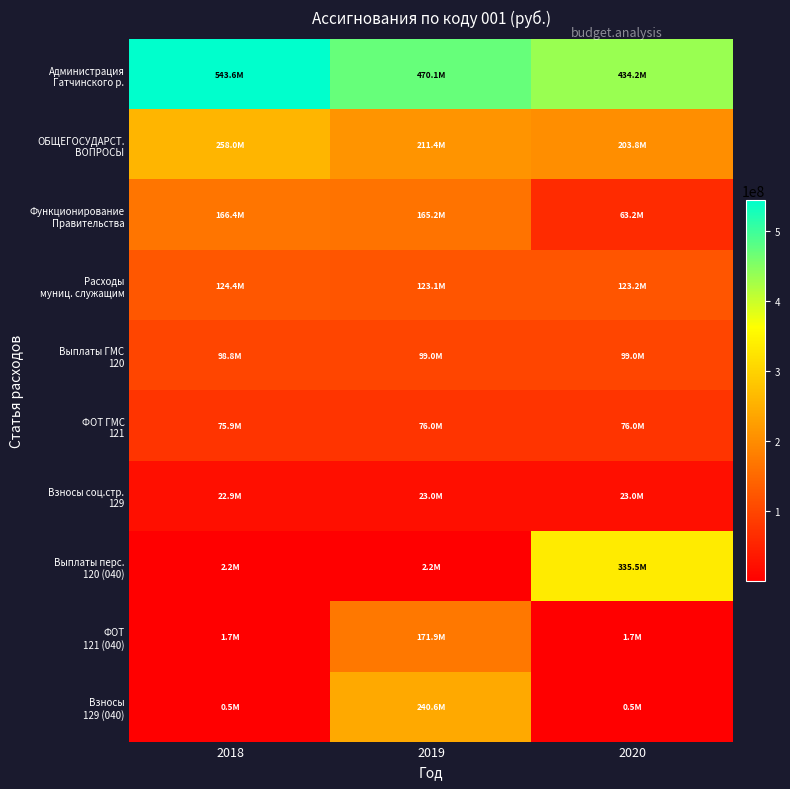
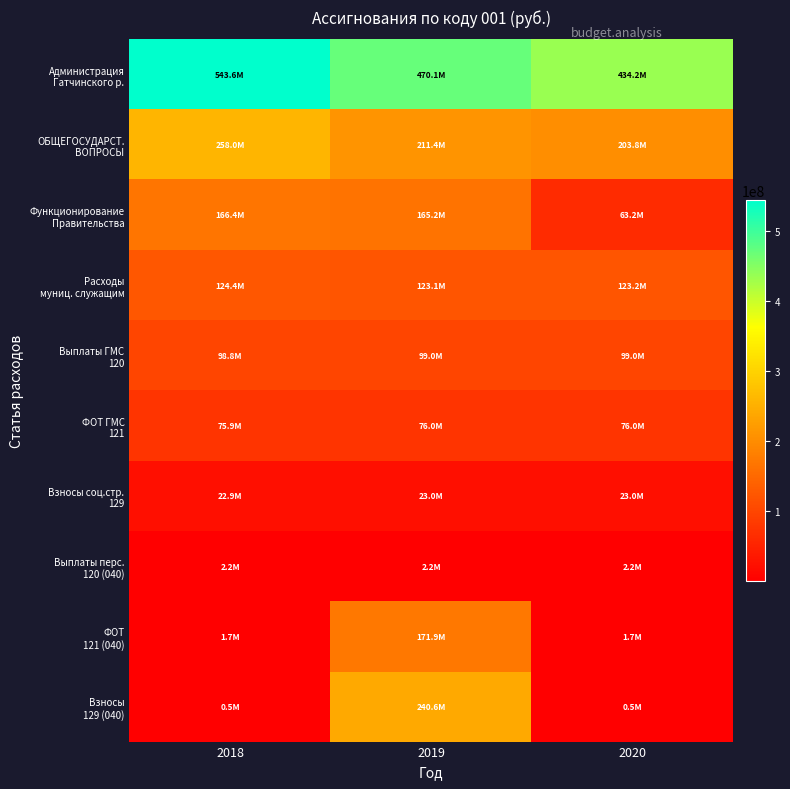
  {
    "Администрация Гатчинского р.": {
      "2018": "543.6M",
      "2019": "470.1M",
      "2020": "434.2M"
    },
    "ОБЩЕГОСУДАРСТ. ВОПРОСЫ": {
      "2018": "258.0M",
      "2019": "211.4M",
      "2020": "203.8M"
    },
    "Функционирование Правительства": {
      "2018": "166.4M",
      "2019": "165.2M",
      "2020": "63.2M"
    },
    "Расходы муниц. служащим": {
      "2018": "124.4M",
      "2019": "123.1M",
      "2020": "123.2M"
    },
    "Выплаты ГМС 120": {
      "2018": "98.8M",
      "2019": "99.0M",
      "2020": "99.0M"
    },
    "ФОТ ГМС 121": {
      "2018": "75.9M",
      "2019": "76.0M",
      "2020": "76.0M"
    },
    "Взносы соц.стр. 129": {
      "2018": "22.9M",
      "2019": "23.0M",
      "2020": "23.0M"
    },
    "Выплаты перс. 120 (040)": {
      "2018": "2.2M",
      "2019": "2.2M",
-     "2020": "335.5M"
+     "2020": "2.2M"
    },
    "ФОТ 121 (040)": {
      "2018": "1.7M",
      "2019": "171.9M",
      "2020": "1.7M"
    },
    "Взносы 129 (040)": {
      "2018": "0.5M",
      "2019": "240.6M",
      "2020": "0.5M"
    }
  }
